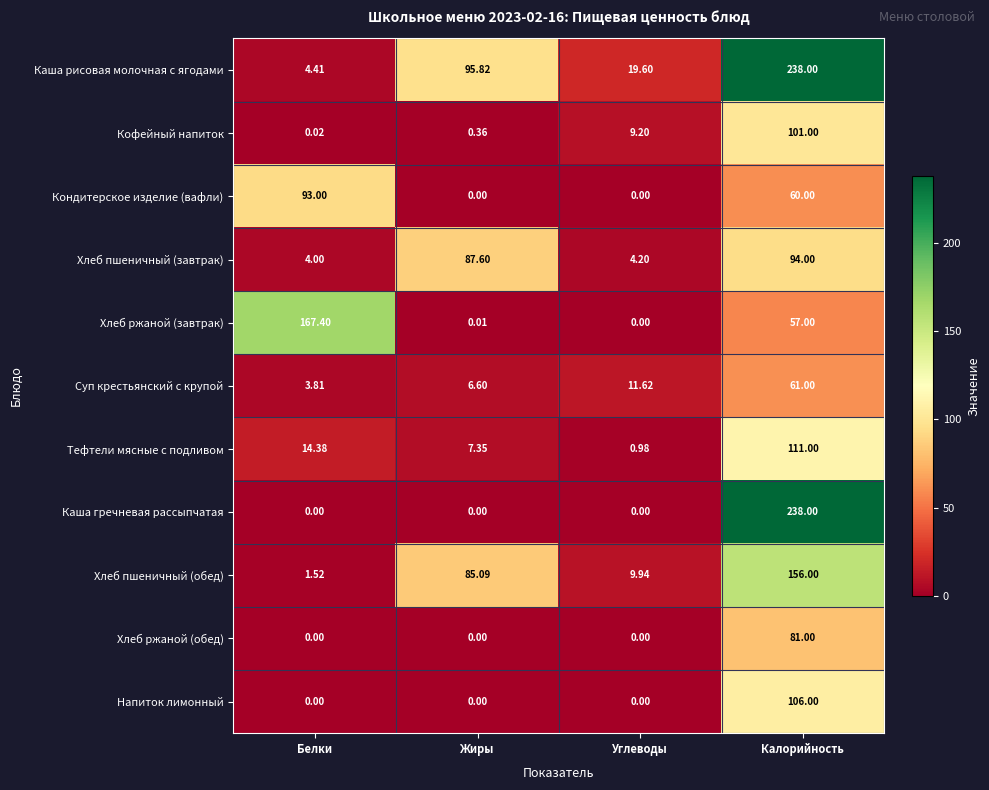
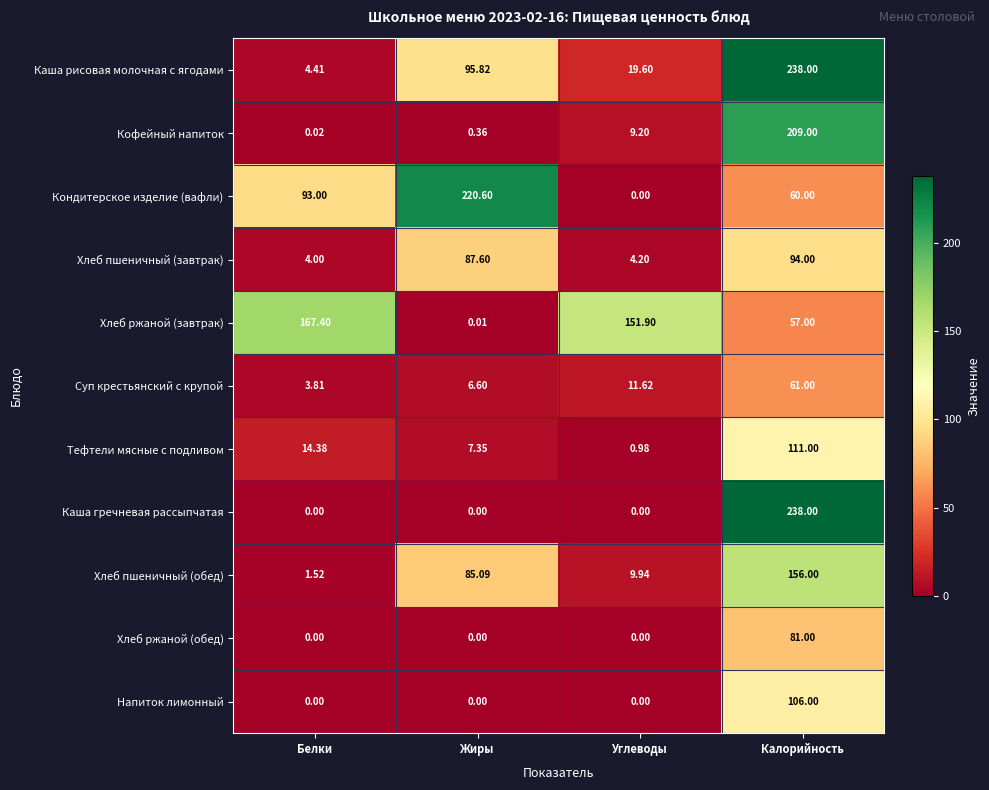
  {
    "Каша рисовая молочная с ягодами": {
      "Белки": 4.41,
      "Жиры": 95.82,
      "Углеводы": 19.60,
      "Калорийность": 238.00
    },
    "Кофейный напиток": {
      "Белки": 0.02,
      "Жиры": 0.36,
      "Углеводы": 9.20,
-     "Калорийность": 101.00
+     "Калорийность": 209.00
    },
    "Кондитерское изделие (вафли)": {
      "Белки": 93.00,
-     "Жиры": 0.00,
+     "Жиры": 220.60,
      "Углеводы": 0.00,
      "Калорийность": 60.00
    },
    "Хлеб пшеничный (завтрак)": {
      "Белки": 4.00,
      "Жиры": 87.60,
      "Углеводы": 4.20,
      "Калорийность": 94.00
    },
    "Хлеб ржаной (завтрак)": {
      "Белки": 167.40,
      "Жиры": 0.01,
-     "Углеводы": 0.00,
+     "Углеводы": 151.90,
      "Калорийность": 57.00
    },
    "Суп крестьянский с крупой": {
      "Белки": 3.81,
      "Жиры": 6.60,
      "Углеводы": 11.62,
      "Калорийность": 61.00
    },
    "Тефтели мясные с подливом": {
      "Белки": 14.38,
      "Жиры": 7.35,
      "Углеводы": 0.98,
      "Калорийность": 111.00
    },
    "Каша гречневая рассыпчатая": {
      "Белки": 0.00,
      "Жиры": 0.00,
      "Углеводы": 0.00,
      "Калорийность": 238.00
    },
    "Хлеб пшеничный (обед)": {
      "Белки": 1.52,
      "Жиры": 85.09,
      "Углеводы": 9.94,
      "Калорийность": 156.00
    },
    "Хлеб ржаной (обед)": {
      "Белки": 0.00,
      "Жиры": 0.00,
      "Углеводы": 0.00,
      "Калорийность": 81.00
    },
    "Напиток лимонный": {
      "Белки": 0.00,
      "Жиры": 0.00,
      "Углеводы": 0.00,
      "Калорийность": 106.00
    }
  }
